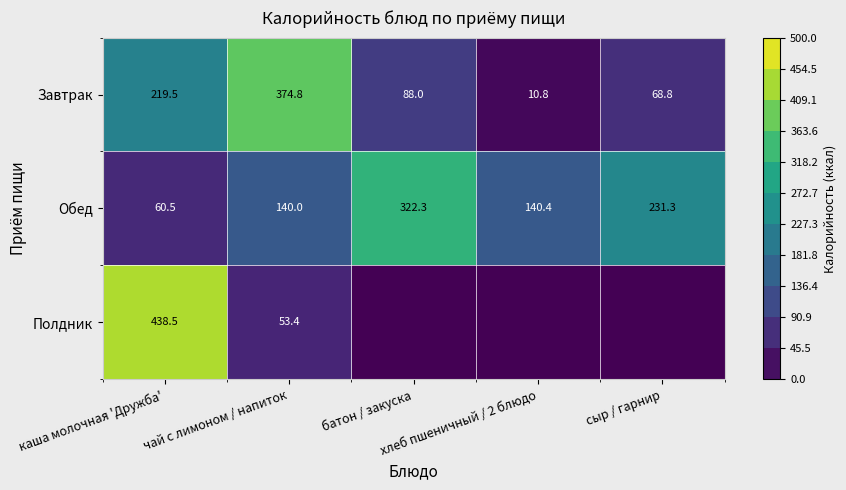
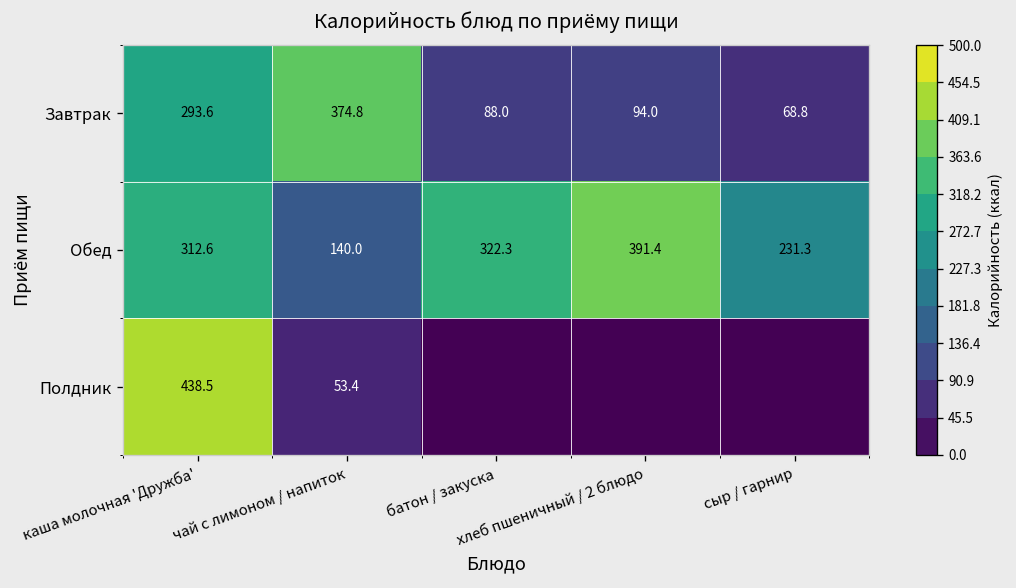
  {
    "Завтрак": {
-     "каша молочная 'Дружба'": 219.5,
+     "каша молочная 'Дружба'": 293.6,
      "чай с лимоном / напиток": 374.8,
      "батон / закуска": 88.0,
-     "хлеб пшеничный / 2 блюдо": 10.8,
+     "хлеб пшеничный / 2 блюдо": 94.0,
      "сыр / гарнир": 68.8
    },
    "Обед": {
-     "каша молочная 'Дружба'": 60.5,
+     "каша молочная 'Дружба'": 312.6,
      "чай с лимоном / напиток": 140.0,
      "батон / закуска": 322.3,
-     "хлеб пшеничный / 2 блюдо": 140.4,
+     "хлеб пшеничный / 2 блюдо": 391.4,
      "сыр / гарнир": 231.3
    },
    "Полдник": {
      "каша молочная 'Дружба'": 438.5,
      "чай с лимоном / напиток": 53.4
    }
  }
